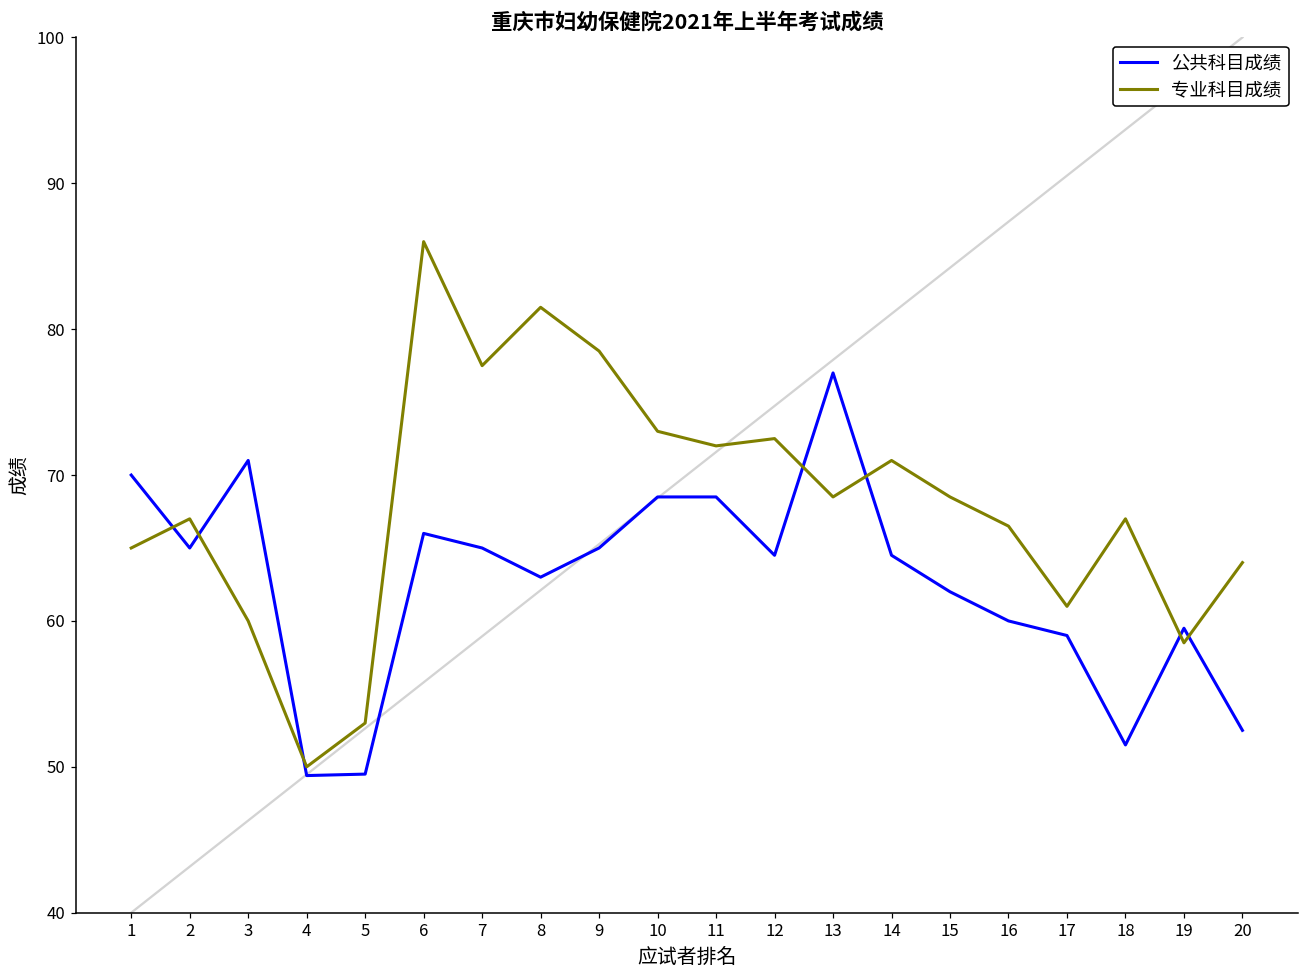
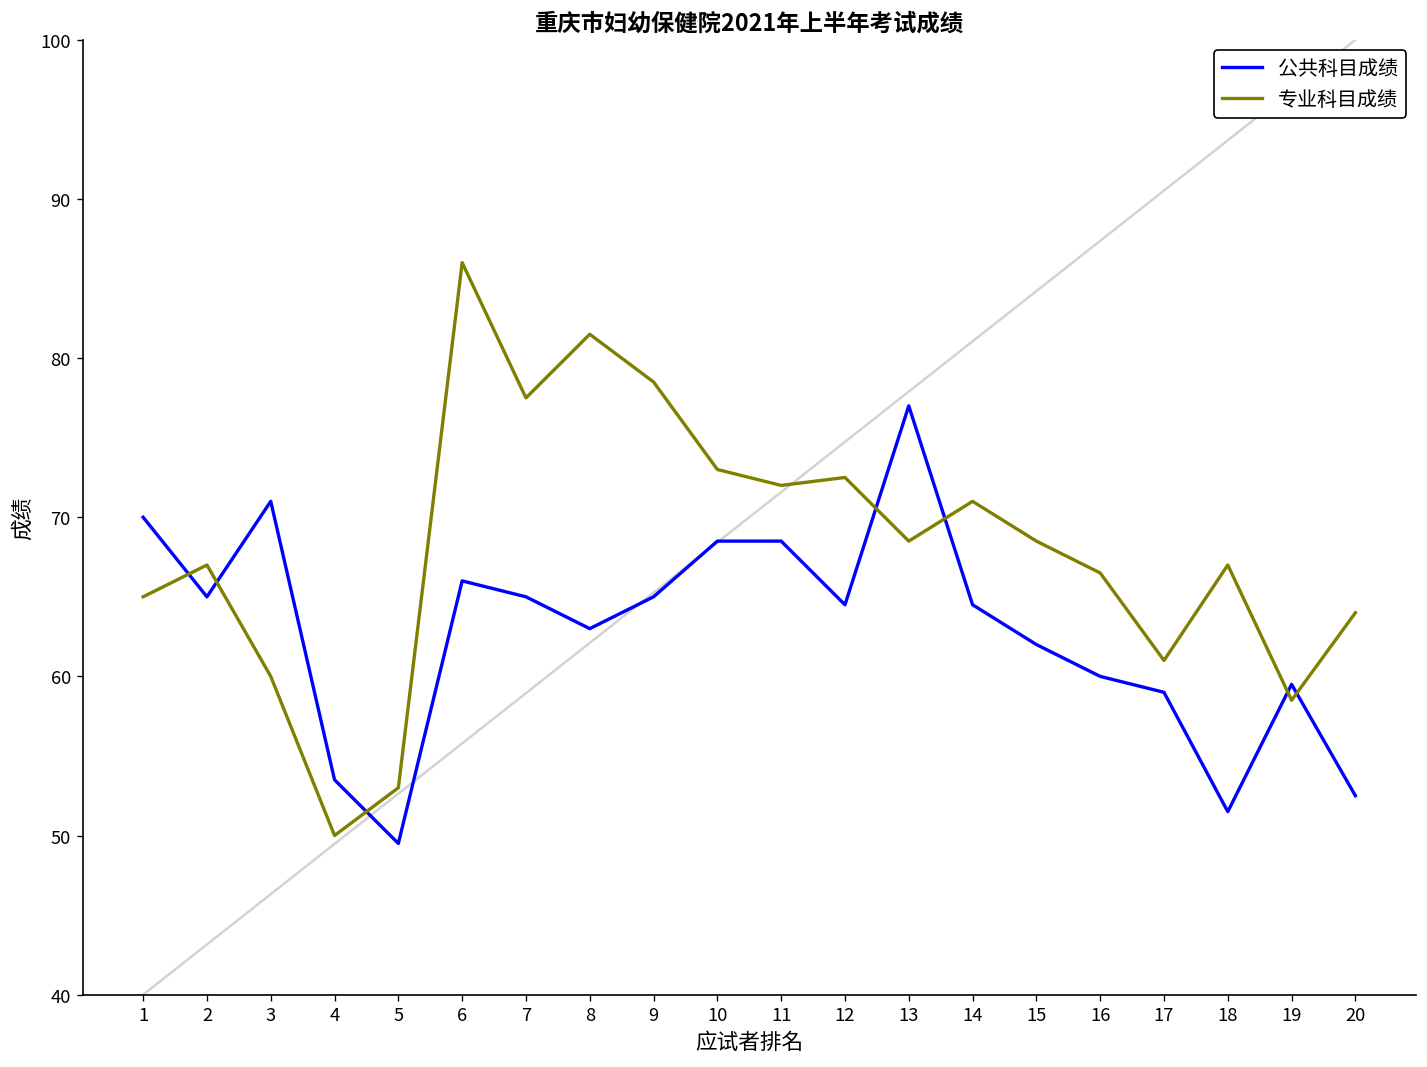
  {
    "公共科目成绩": {
      "1": 70.0,
      "2": 65.0,
      "3": 71.0,
-     "4": 49.4,
+     "4": 53.5,
      "5": 49.5,
      "6": 66.0,
      "7": 65.0,
      "8": 63.0,
      "9": 65.0,
      "10": 68.5,
      "11": 68.5,
      "12": 64.5,
      "13": 77.0,
      "14": 64.5,
      "15": 62.0,
      "16": 60.0,
      "17": 59.0,
      "18": 51.5,
      "19": 59.5,
      "20": 52.5
    },
    "专业科目成绩": {
      "1": 65.0,
      "2": 67.0,
      "3": 60.0,
      "4": 50.0,
      "5": 53.0,
      "6": 86.0,
      "7": 77.5,
      "8": 81.5,
      "9": 78.5,
      "10": 73.0,
      "11": 72.0,
      "12": 72.5,
      "13": 68.5,
      "14": 71.0,
      "15": 68.5,
      "16": 66.5,
      "17": 61.0,
      "18": 67.0,
      "19": 58.5,
      "20": 64.0
    }
  }
